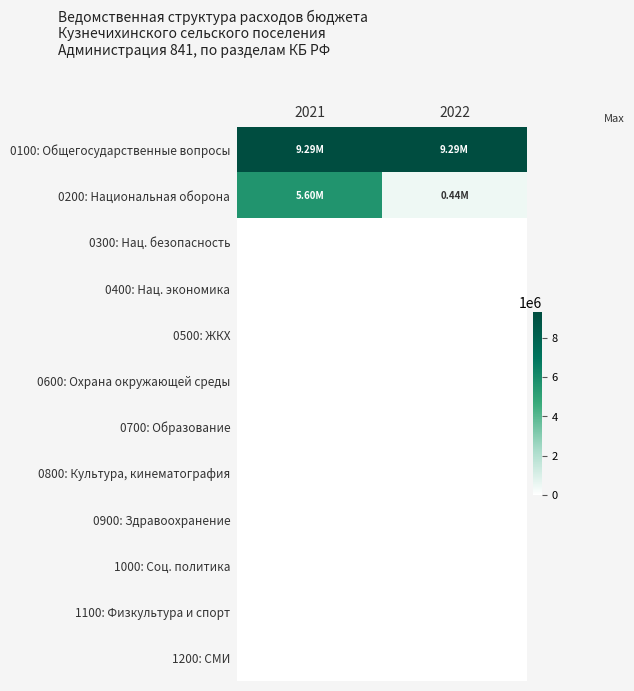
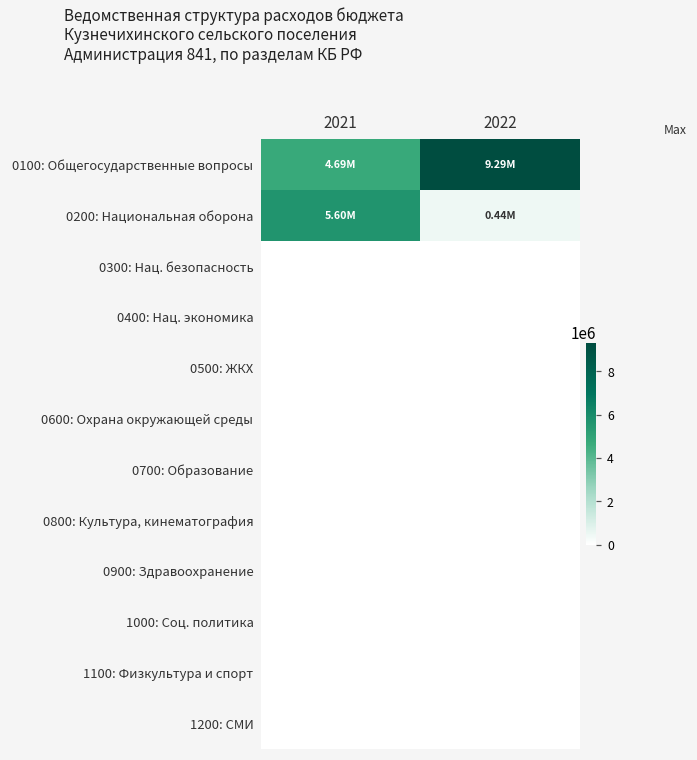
  {
    "0100: Общегосударственные вопросы": {
-     "2021": "9.29M",
+     "2021": "4.69M",
      "2022": "9.29M"
    },
    "0200: Национальная оборона": {
      "2021": "5.60M",
      "2022": "0.44M"
    }
  }
